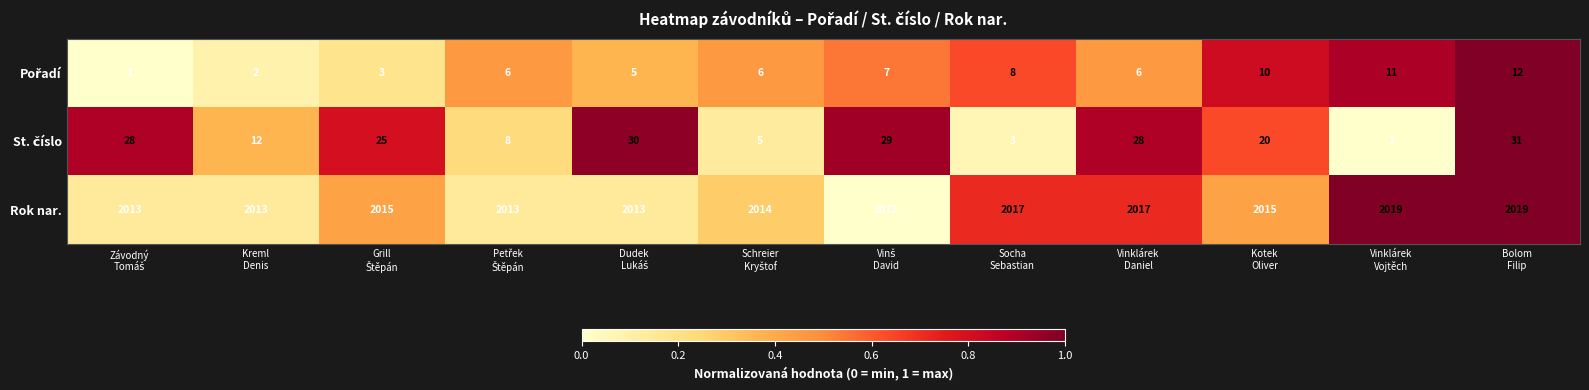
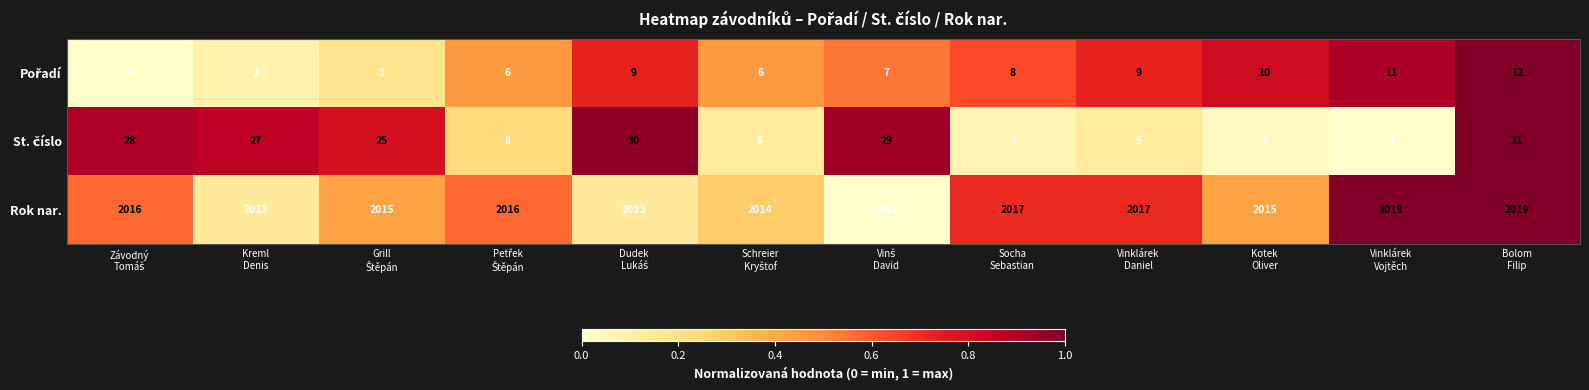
  {
    "Pořadí": {
      "Závodný Tomáš": 1,
      "Kreml Denis": 2,
      "Grill Štěpán": 3,
      "Petřek Štěpán": 6,
-     "Dudek Lukáš": 5,
+     "Dudek Lukáš": 9,
      "Schreier Kryštof": 6,
      "Vinš David": 7,
      "Socha Sebastian": 8,
-     "Vinklárek Daniel": 6,
+     "Vinklárek Daniel": 9,
      "Kotek Oliver": 10,
      "Vinklárek Vojtěch": 11,
      "Bolom Filip": 12
    },
    "St. číslo": {
      "Závodný Tomáš": 28,
-     "Kreml Denis": 12,
+     "Kreml Denis": 27,
      "Grill Štěpán": 25,
      "Petřek Štěpán": 8,
      "Dudek Lukáš": 30,
      "Schreier Kryštof": 5,
      "Vinš David": 29,
      "Socha Sebastian": 3,
-     "Vinklárek Daniel": 28,
-     "Kotek Oliver": 20,
+     "Vinklárek Daniel": 5,
+     "Kotek Oliver": 2,
      "Vinklárek Vojtěch": 1,
      "Bolom Filip": 31
    },
    "Rok nar.": {
-     "Závodný Tomáš": 2013,
+     "Závodný Tomáš": 2016,
      "Kreml Denis": 2013,
      "Grill Štěpán": 2015,
-     "Petřek Štěpán": 2013,
+     "Petřek Štěpán": 2016,
      "Dudek Lukáš": 2013,
      "Schreier Kryštof": 2014,
      "Vinš David": 2012,
      "Socha Sebastian": 2017,
      "Vinklárek Daniel": 2017,
      "Kotek Oliver": 2015,
      "Vinklárek Vojtěch": 2019,
      "Bolom Filip": 2019
    }
  }
